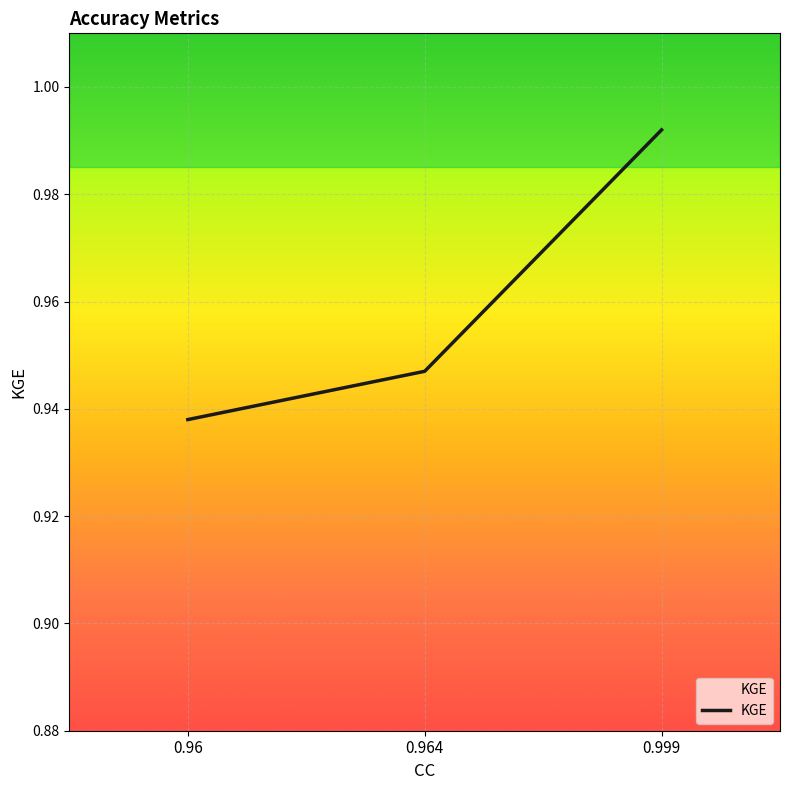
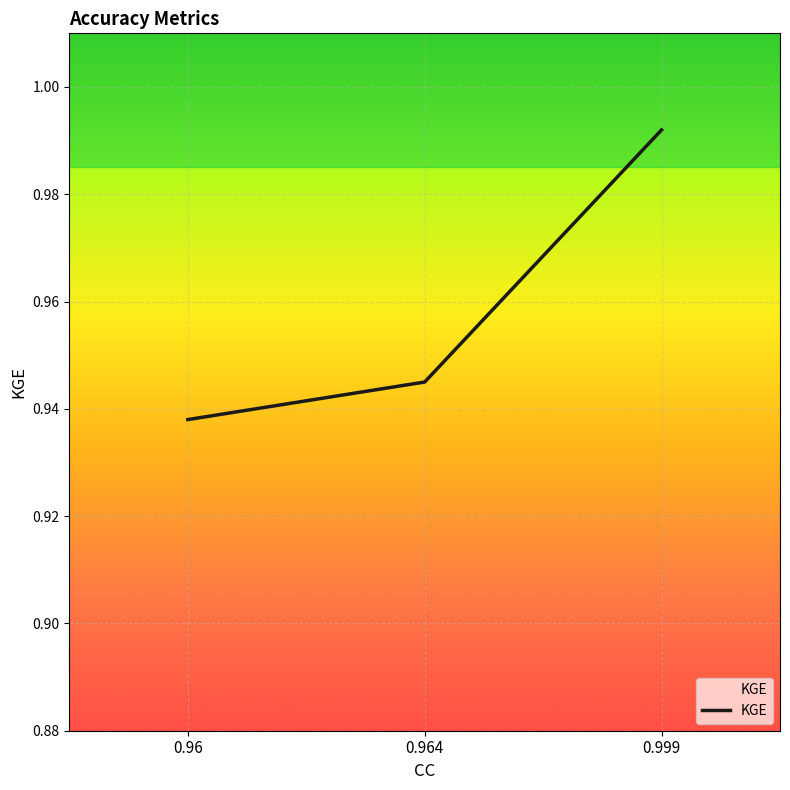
  {
    "0.96": 0.938,
-   "0.964": 0.947,
+   "0.964": 0.945,
    "0.999": 0.992
  }
